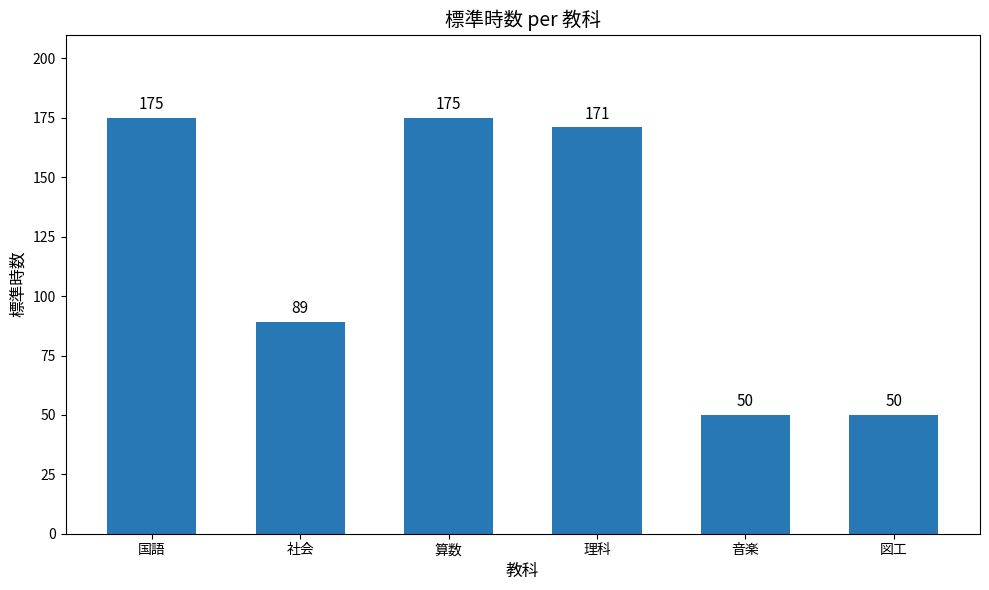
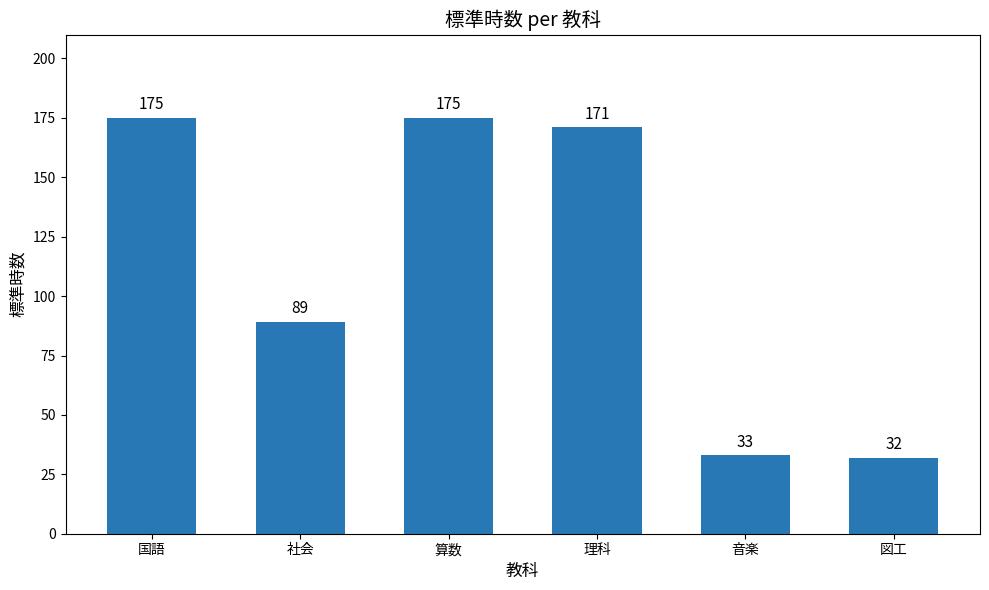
  {
    "国語": 175,
    "社会": 89,
    "算数": 175,
    "理科": 171,
-   "音楽": 50,
-   "図工": 50
+   "音楽": 33,
+   "図工": 32
  }
